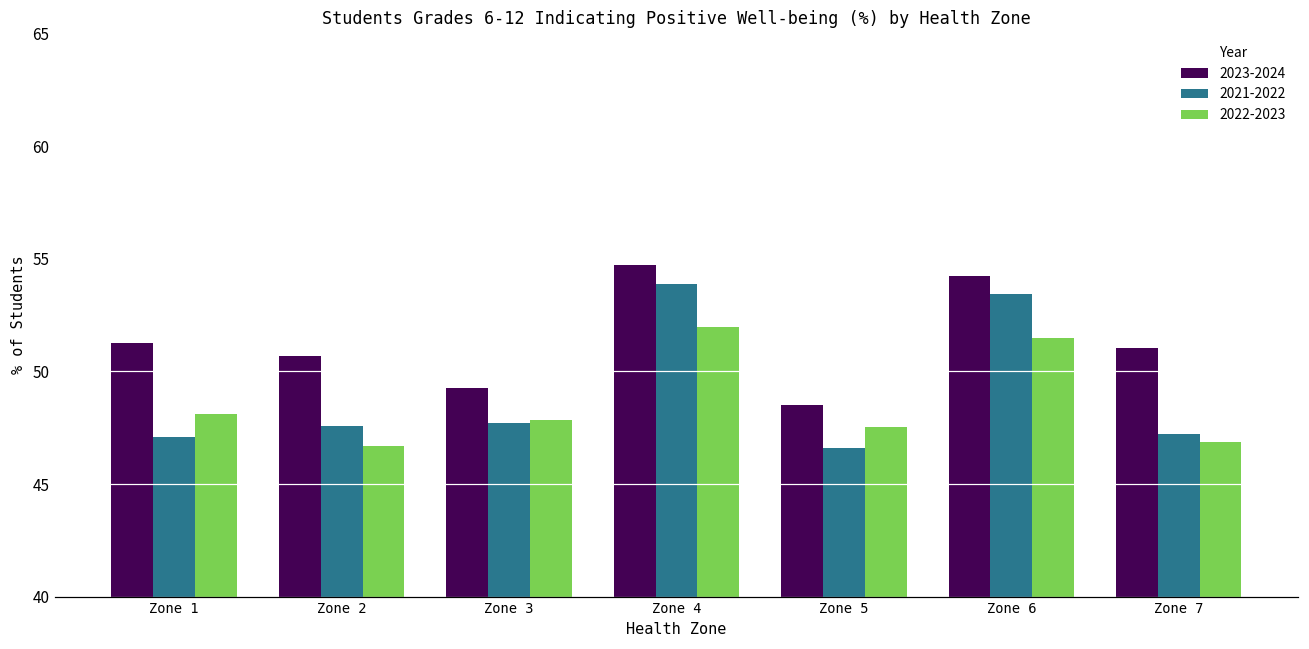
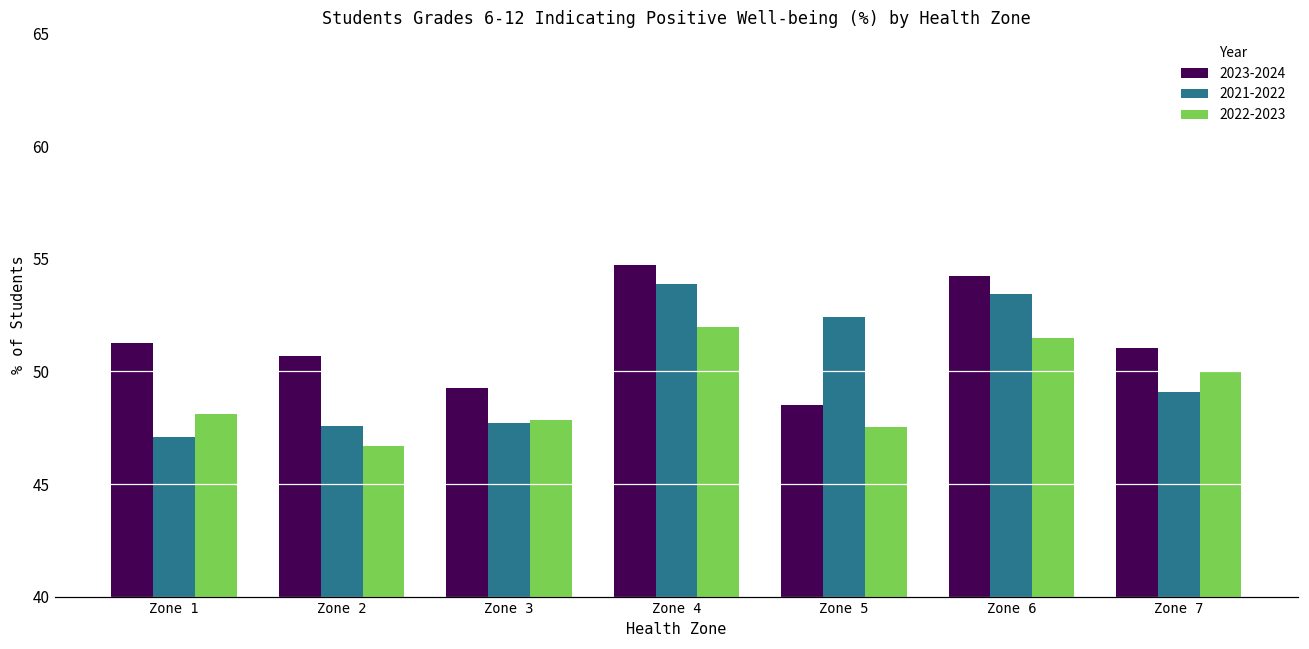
  {
    "2023-2024": {
      "Zone 1": 51.3,
      "Zone 2": 50.7,
      "Zone 3": 49.3,
      "Zone 4": 54.7,
      "Zone 5": 48.5,
      "Zone 6": 54.2,
      "Zone 7": 51.1
    },
    "2021-2022": {
      "Zone 1": 47.1,
      "Zone 2": 47.6,
      "Zone 3": 47.7,
      "Zone 4": 53.9,
-     "Zone 5": 46.6,
+     "Zone 5": 52.4,
      "Zone 6": 53.4,
-     "Zone 7": 47.2
+     "Zone 7": 49.1
    },
    "2022-2023": {
      "Zone 1": 48.1,
      "Zone 2": 46.7,
      "Zone 3": 47.9,
      "Zone 4": 52.0,
      "Zone 5": 47.5,
      "Zone 6": 51.5,
-     "Zone 7": 46.9
+     "Zone 7": 50.0
    }
  }
